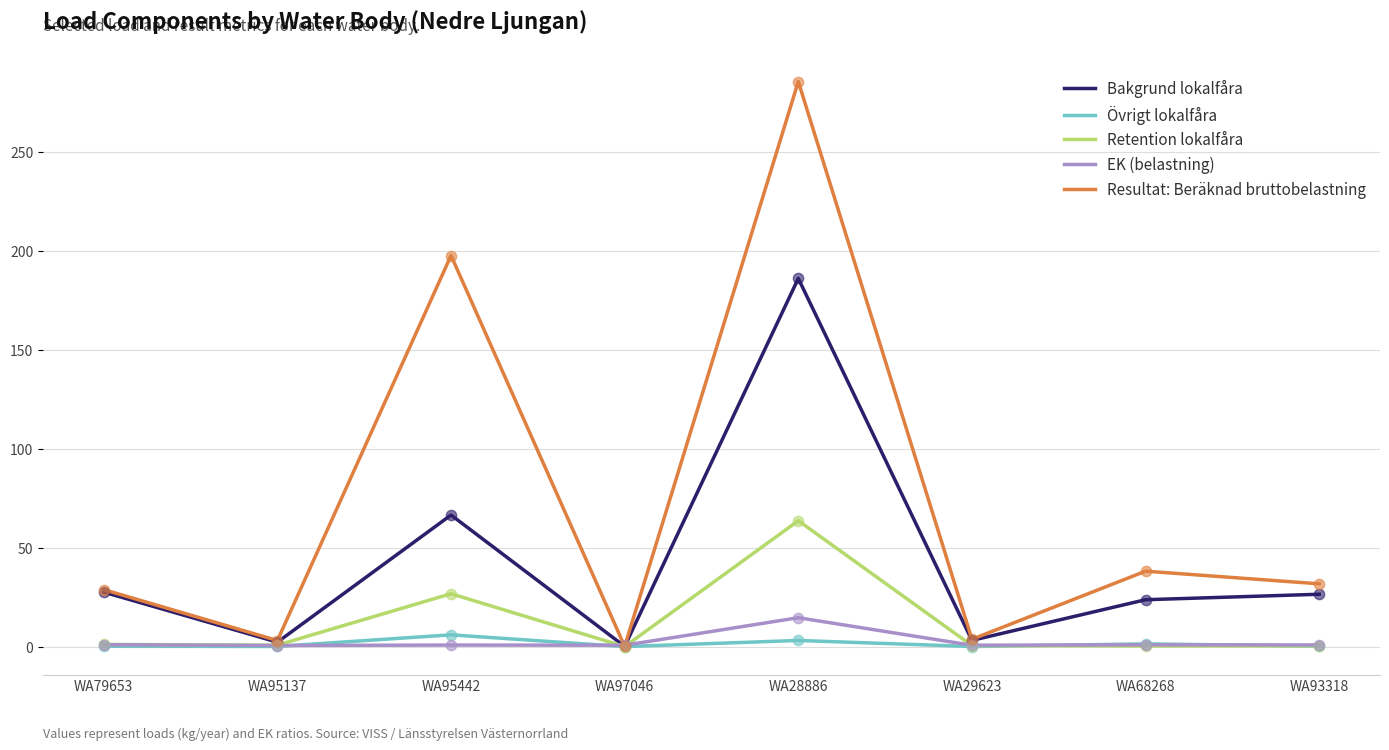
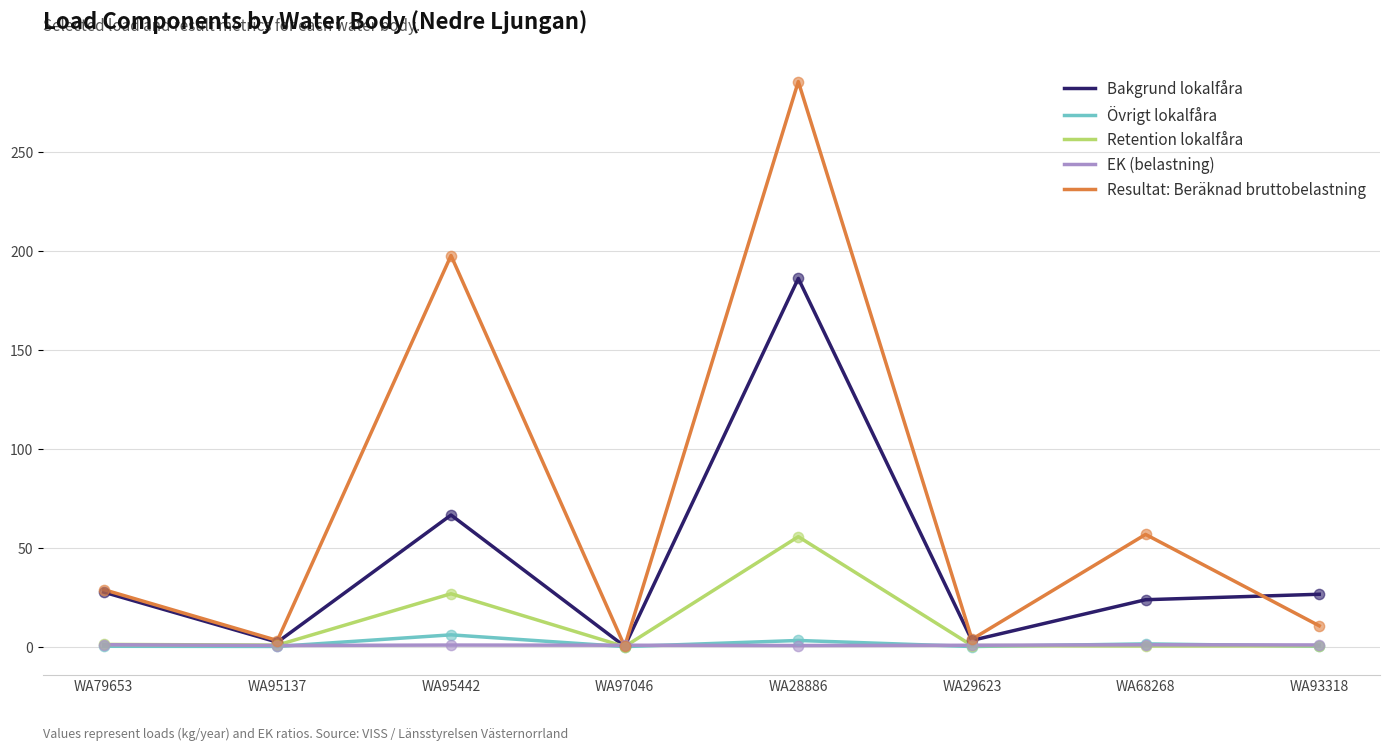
  {
    "Bakgrund lokalfåra": {
      "WA95442": 66,
      "WA28886": 186,
      "WA68268": 24,
      "WA93318": 26
    },
    "Övrigt lokalfåra": {
      "WA95442": 6,
      "WA28886": 3
    },
    "Retention lokalfåra": {
      "WA95442": 27,
-     "WA28886": 64
+     "WA28886": 56
    },
    "EK (belastning)": {
      "WA95442": 1,
-     "WA28886": 15
+     "WA28886": 1
    },
    "Resultat: Beräknad bruttobelastning": {
      "WA95442": 198,
      "WA28886": 286,
-     "WA68268": 38,
-     "WA93318": 32
+     "WA68268": 57,
+     "WA93318": 11
    }
  }
